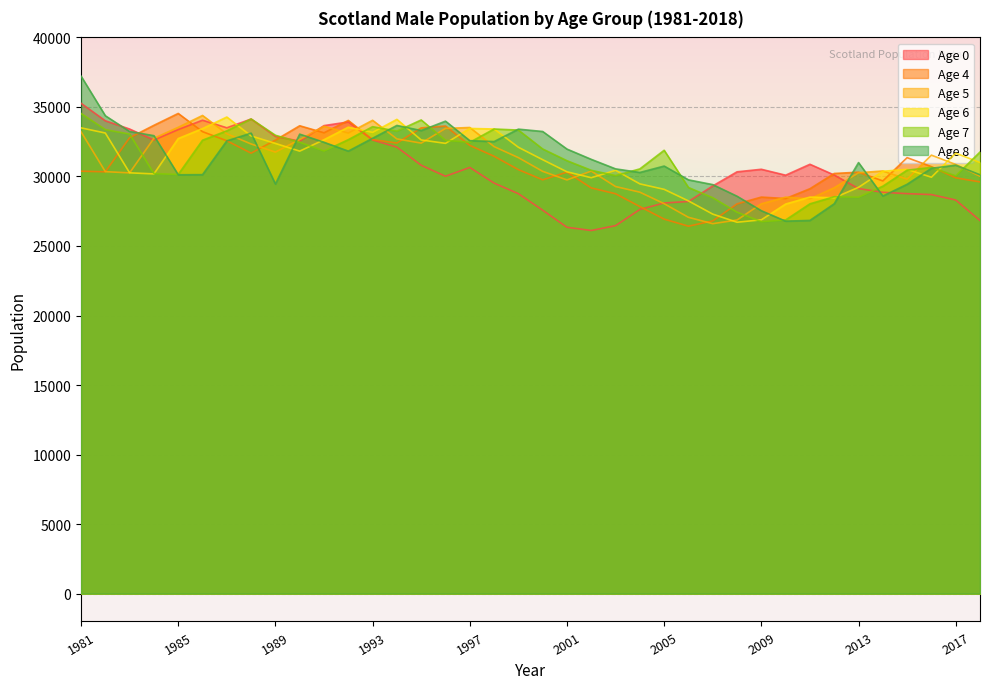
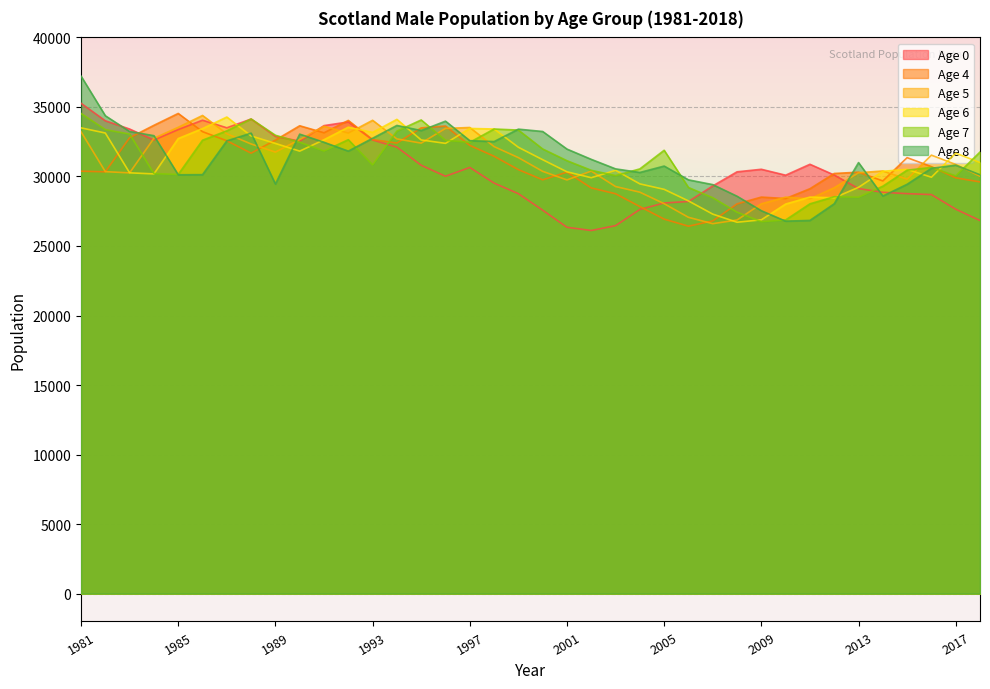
  {
    "Age 0": {
      "1981": 35300,
      "1997": 30600,
      "2001": 26300,
      "2009": 30500,
-     "2017": 28300
+     "2017": 27600
    },
    "Age 7": {
      "1981": 34500,
-     "1993": 33600,
+     "1993": 30800,
      "2001": 31100,
      "2005": 31900,
      "2013": 28500
    },
    "Age 8": {
      "1981": 37200,
      "1989": 29500,
      "2001": 32000,
      "2005": 30700,
      "2009": 27500,
      "2013": 31000
    }
  }
